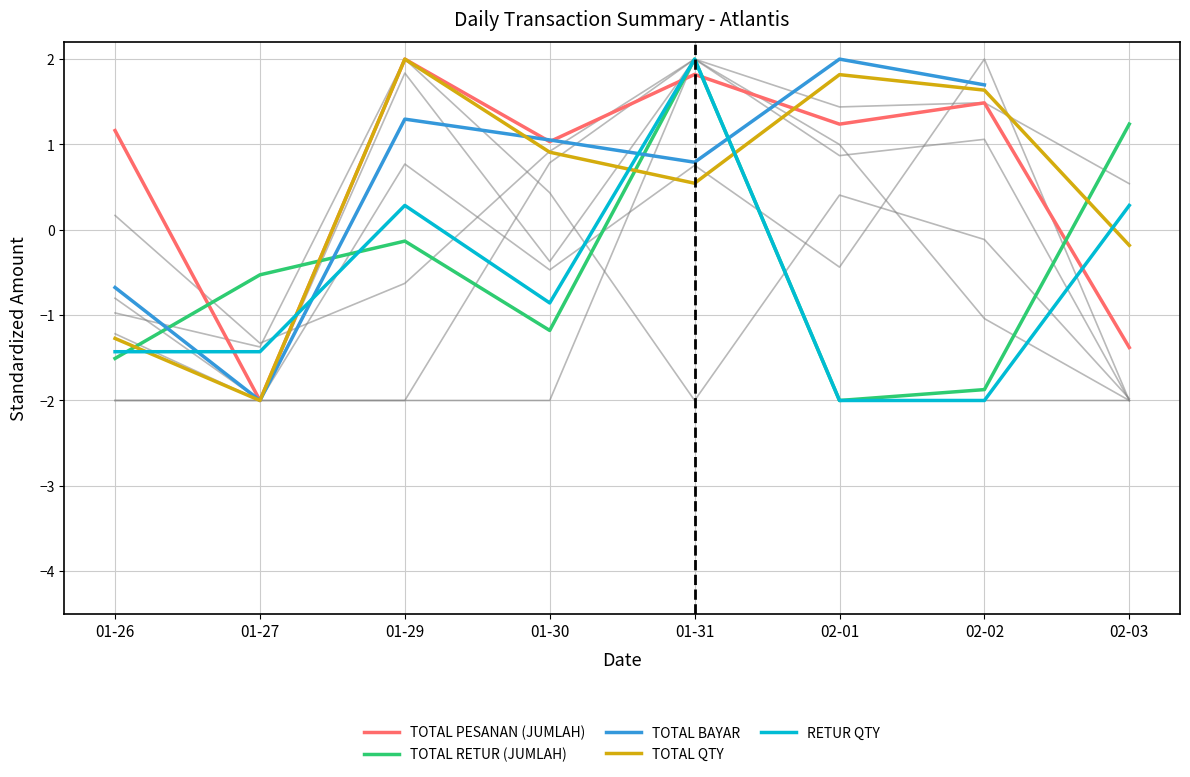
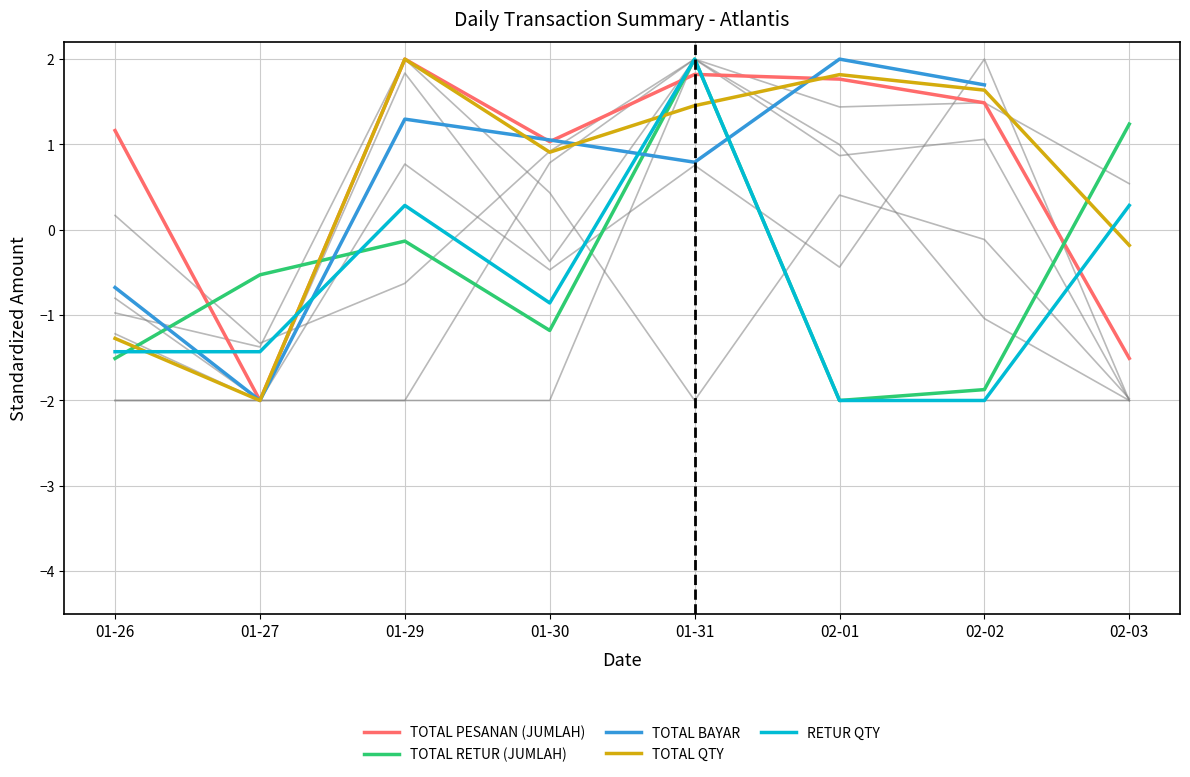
  {
    "TOTAL PESANAN (JUMLAH)": {
      "01-26": 1.2,
      "01-31": 1.8,
-     "02-01": 1.2,
-     "02-03": -1.4
+     "02-01": 1.8,
+     "02-03": -1.5
    },
    "TOTAL RETUR (JUMLAH)": {
      "01-26": -1.5,
      "01-27": -0.5,
      "01-29": -0.1,
      "01-30": -1.2,
      "02-02": -1.9,
      "02-03": 1.2
    },
    "TOTAL BAYAR": {
      "01-26": -0.7,
      "01-29": 1.3,
      "01-31": 0.8,
      "02-01": 2.0,
      "02-02": 1.7
    },
    "TOTAL QTY": {
      "01-26": -1.3,
-     "01-31": 0.5,
+     "01-31": 1.5,
      "02-01": 1.8,
      "02-02": 1.6,
      "02-03": -0.2
    },
    "RETUR QTY": {
      "01-26": -1.4,
      "01-27": -1.4,
      "01-29": 0.3,
      "01-30": -0.9,
      "02-03": 0.3
    }
  }
